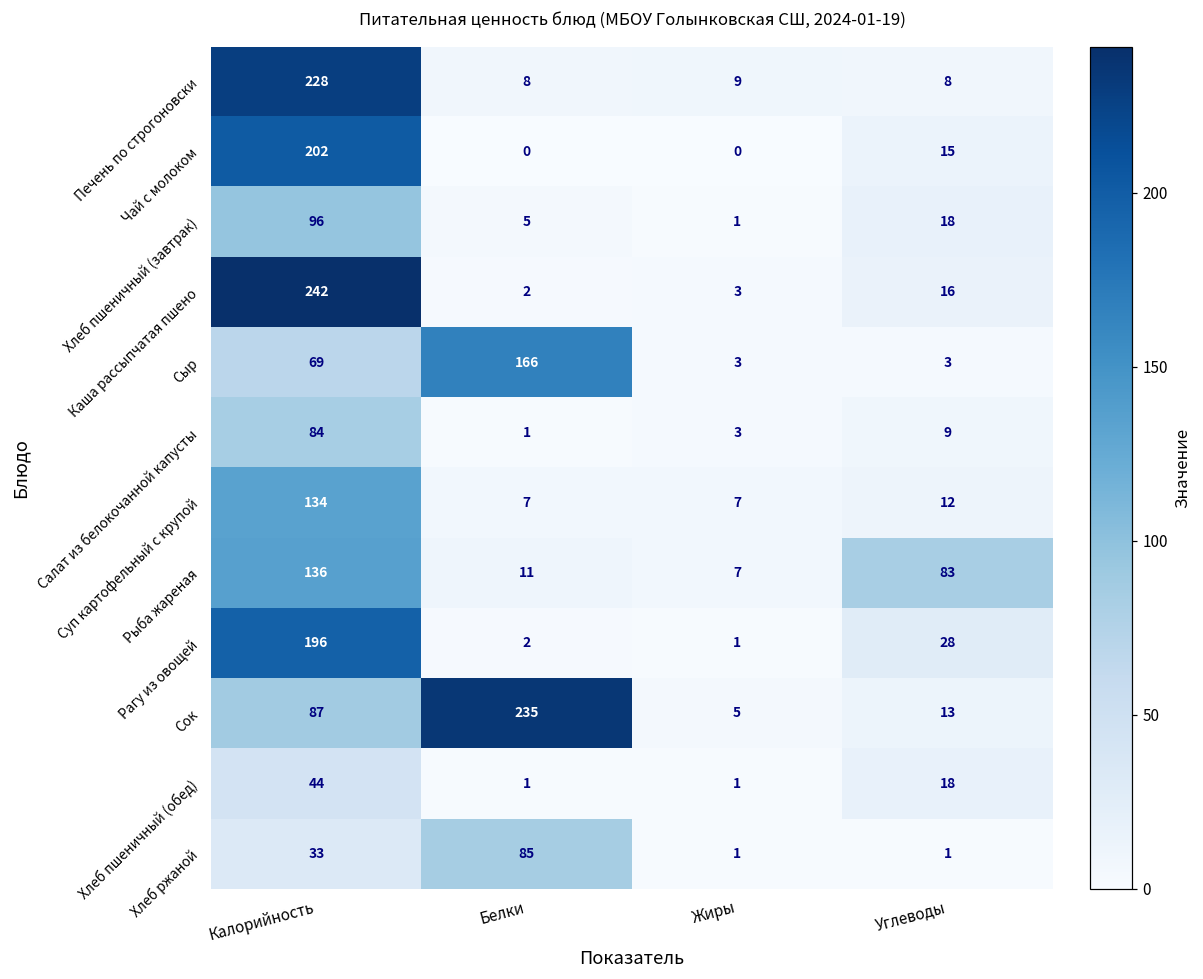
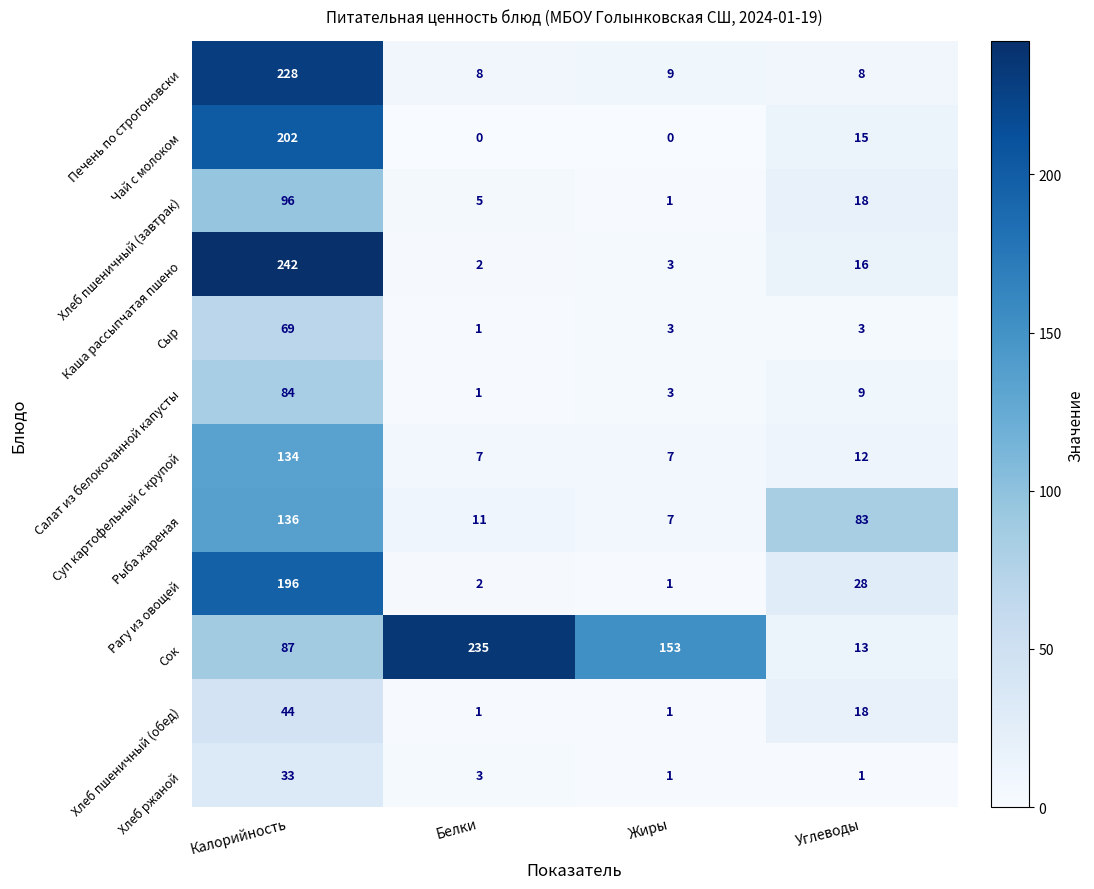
  {
    "Печень по строгоновски": {
      "Калорийность": 228,
      "Белки": 8,
      "Жиры": 9,
      "Углеводы": 8
    },
    "Чай с молоком": {
      "Калорийность": 202,
      "Белки": 0,
      "Жиры": 0,
      "Углеводы": 15
    },
    "Хлеб пшеничный (завтрак)": {
      "Калорийность": 96,
      "Белки": 5,
      "Жиры": 1,
      "Углеводы": 18
    },
    "Каша рассыпчатая пшено": {
      "Калорийность": 242,
      "Белки": 2,
      "Жиры": 3,
      "Углеводы": 16
    },
    "Сыр": {
      "Калорийность": 69,
-     "Белки": 166,
+     "Белки": 1,
      "Жиры": 3,
      "Углеводы": 3
    },
    "Салат из белокочанной капусты": {
      "Калорийность": 84,
      "Белки": 1,
      "Жиры": 3,
      "Углеводы": 9
    },
    "Суп картофельный с крупой": {
      "Калорийность": 134,
      "Белки": 7,
      "Жиры": 7,
      "Углеводы": 12
    },
    "Рыба жареная": {
      "Калорийность": 136,
      "Белки": 11,
      "Жиры": 7,
      "Углеводы": 83
    },
    "Рагу из овощей": {
      "Калорийность": 196,
      "Белки": 2,
      "Жиры": 1,
      "Углеводы": 28
    },
    "Сок": {
      "Калорийность": 87,
      "Белки": 235,
-     "Жиры": 5,
+     "Жиры": 153,
      "Углеводы": 13
    },
    "Хлеб пшеничный (обед)": {
      "Калорийность": 44,
      "Белки": 1,
      "Жиры": 1,
      "Углеводы": 18
    },
    "Хлеб ржаной": {
      "Калорийность": 33,
-     "Белки": 85,
+     "Белки": 3,
      "Жиры": 1,
      "Углеводы": 1
    }
  }
